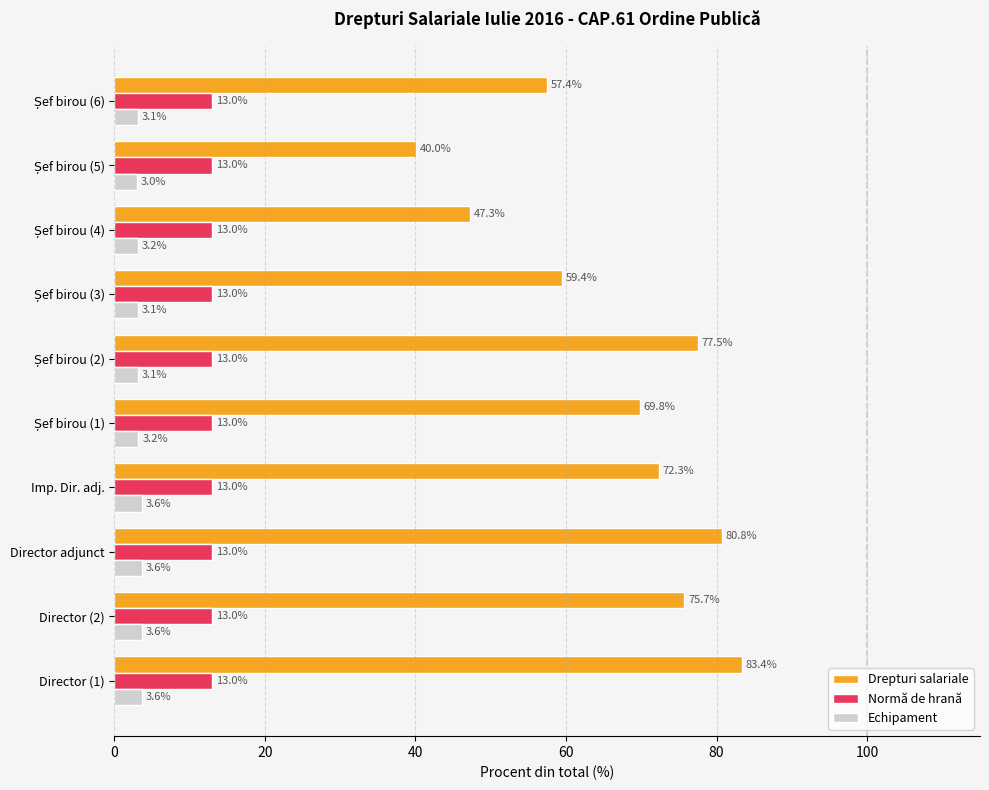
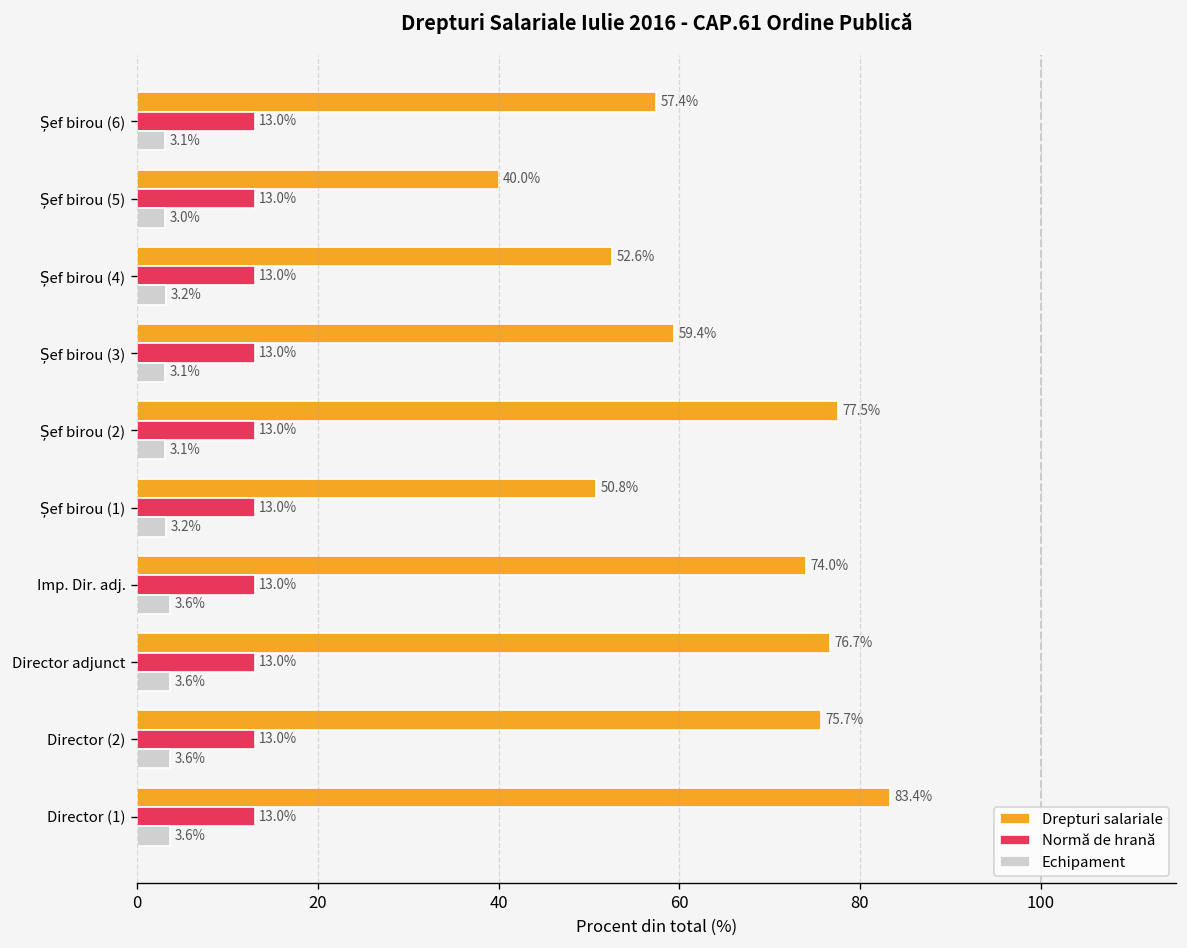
  {
    "Drepturi salariale": {
      "Șef birou (6)": "57.4%",
      "Șef birou (5)": "40.0%",
-     "Șef birou (4)": "47.3%",
+     "Șef birou (4)": "52.6%",
      "Șef birou (3)": "59.4%",
      "Șef birou (2)": "77.5%",
-     "Șef birou (1)": "69.8%",
-     "Imp. Dir. adj.": "72.3%",
-     "Director adjunct": "80.8%",
+     "Șef birou (1)": "50.8%",
+     "Imp. Dir. adj.": "74.0%",
+     "Director adjunct": "76.7%",
      "Director (2)": "75.7%",
      "Director (1)": "83.4%"
    },
    "Normă de hrană": {
      "Șef birou (6)": "13.0%",
      "Șef birou (5)": "13.0%",
      "Șef birou (4)": "13.0%",
      "Șef birou (3)": "13.0%",
      "Șef birou (2)": "13.0%",
      "Șef birou (1)": "13.0%",
      "Imp. Dir. adj.": "13.0%",
      "Director adjunct": "13.0%",
      "Director (2)": "13.0%",
      "Director (1)": "13.0%"
    },
    "Echipament": {
      "Șef birou (6)": "3.1%",
      "Șef birou (5)": "3.0%",
      "Șef birou (4)": "3.2%",
      "Șef birou (3)": "3.1%",
      "Șef birou (2)": "3.1%",
      "Șef birou (1)": "3.2%",
      "Imp. Dir. adj.": "3.6%",
      "Director adjunct": "3.6%",
      "Director (2)": "3.6%",
      "Director (1)": "3.6%"
    }
  }
